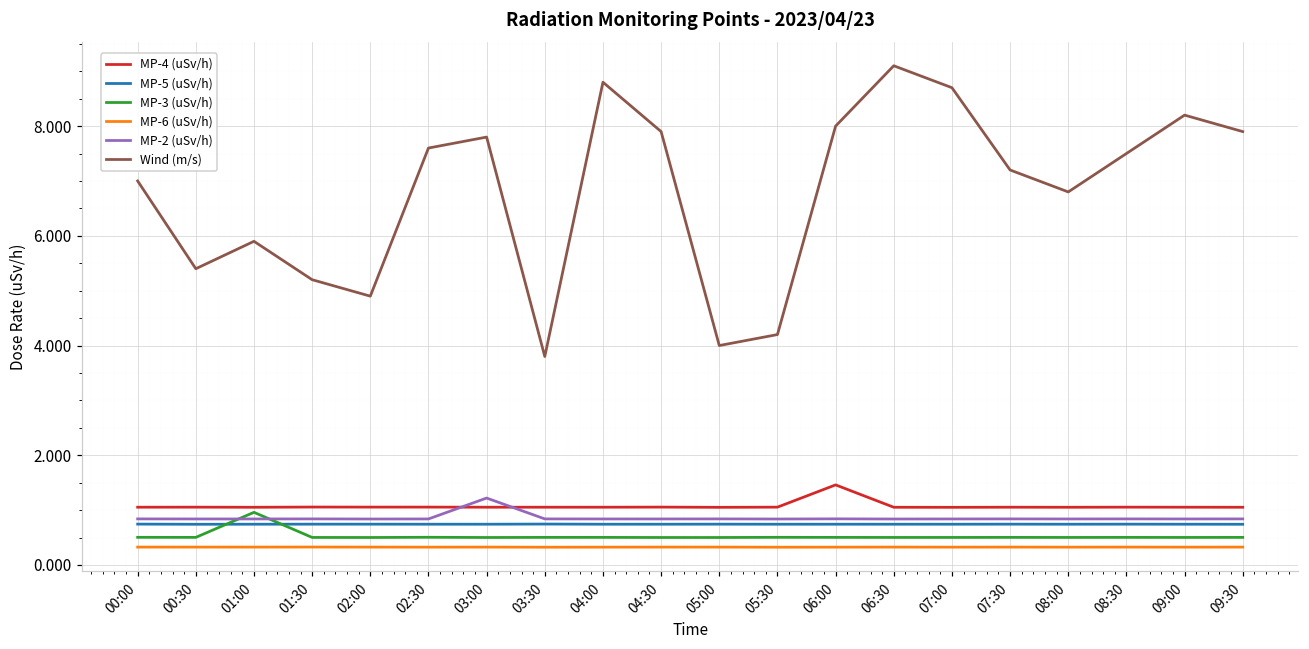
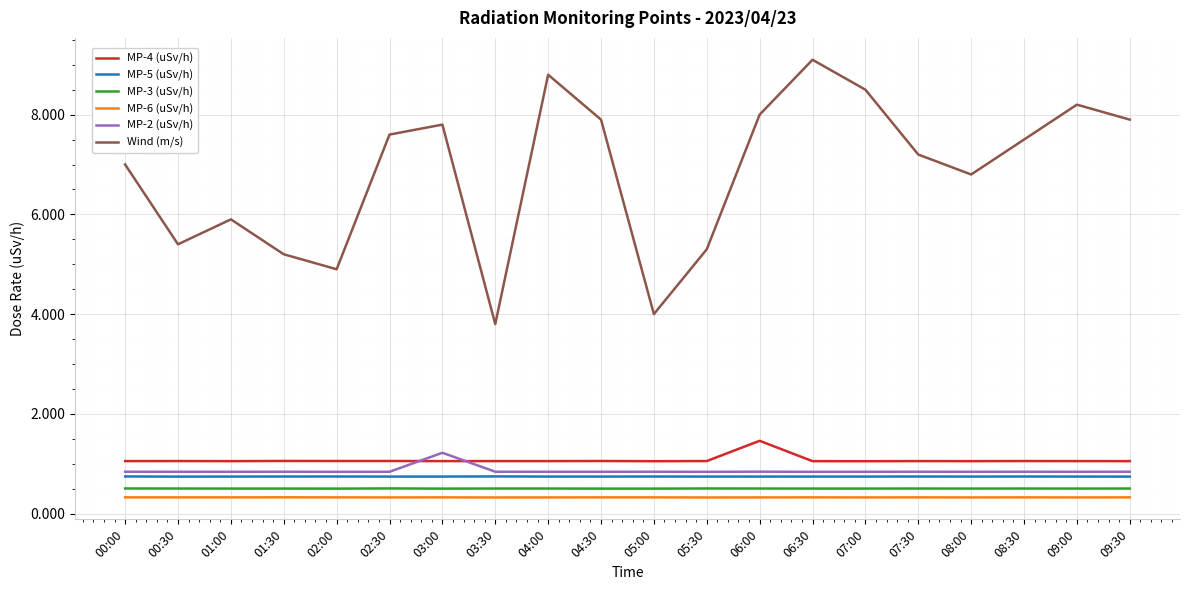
  {
    "MP-4 (uSv/h)": {
      "00:00": 1.1,
      "00:30": 1.1,
      "01:00": 1.1,
      "01:30": 1.1,
      "02:00": 1.1,
      "02:30": 1.1,
      "03:00": 1.1,
      "03:30": 1.1,
      "04:00": 1.1,
      "04:30": 1.1,
      "05:00": 1.1,
      "05:30": 1.1,
      "06:00": 1.5,
      "06:30": 1.1,
      "07:00": 1.1,
      "07:30": 1.1,
      "08:00": 1.1,
      "08:30": 1.1,
      "09:00": 1.1,
      "09:30": 1.1
    },
    "MP-5 (uSv/h)": {
      "00:00": 0.7,
      "00:30": 0.7,
      "01:00": 0.7,
      "01:30": 0.7,
      "02:00": 0.7,
      "02:30": 0.7,
      "03:00": 0.7,
      "03:30": 0.7,
      "04:00": 0.7,
      "04:30": 0.7,
      "05:00": 0.7,
      "05:30": 0.7,
      "06:00": 0.7,
      "06:30": 0.7,
      "07:00": 0.7,
      "07:30": 0.7,
      "08:00": 0.7,
      "08:30": 0.7,
      "09:00": 0.7,
      "09:30": 0.7
    },
    "MP-3 (uSv/h)": {
      "00:00": 0.5,
      "00:30": 0.5,
-     "01:00": 1.0,
+     "01:00": 0.5,
      "01:30": 0.5,
      "02:00": 0.5,
      "02:30": 0.5,
      "03:00": 0.5,
      "03:30": 0.5,
      "04:00": 0.5,
      "04:30": 0.5,
      "05:00": 0.5,
      "05:30": 0.5,
      "06:00": 0.5,
      "06:30": 0.5,
      "07:00": 0.5,
      "07:30": 0.5,
      "08:00": 0.5,
      "08:30": 0.5,
      "09:00": 0.5,
      "09:30": 0.5
    },
    "MP-6 (uSv/h)": {
      "00:00": 0.3,
      "00:30": 0.3,
      "01:00": 0.3,
      "01:30": 0.3,
      "02:00": 0.3,
      "02:30": 0.3,
      "03:00": 0.3,
      "03:30": 0.3,
      "04:00": 0.3,
      "04:30": 0.3,
      "05:00": 0.3,
      "05:30": 0.3,
      "06:00": 0.3,
      "06:30": 0.3,
      "07:00": 0.3,
      "07:30": 0.3,
      "08:00": 0.3,
      "08:30": 0.3,
      "09:00": 0.3,
      "09:30": 0.3
    },
    "MP-2 (uSv/h)": {
      "00:00": 0.8,
      "00:30": 0.8,
      "01:00": 0.8,
      "01:30": 0.8,
      "02:00": 0.8,
      "02:30": 0.8,
      "03:00": 1.2,
      "03:30": 0.8,
      "04:00": 0.8,
      "04:30": 0.8,
      "05:00": 0.8,
      "05:30": 0.8,
      "06:00": 0.8,
      "06:30": 0.8,
      "07:00": 0.8,
      "07:30": 0.8,
      "08:00": 0.8,
      "08:30": 0.8,
      "09:00": 0.8,
      "09:30": 0.8
    },
    "Wind (m/s)": {
      "00:00": 7.0,
      "00:30": 5.4,
      "01:00": 5.9,
      "01:30": 5.2,
      "02:00": 4.9,
      "02:30": 7.6,
      "03:00": 7.8,
      "03:30": 3.8,
      "04:00": 8.8,
      "04:30": 7.9,
      "05:00": 4.0,
-     "05:30": 4.2,
+     "05:30": 5.3,
      "06:00": 8.0,
      "06:30": 9.1,
-     "07:00": 8.7,
+     "07:00": 8.5,
      "07:30": 7.2,
      "08:00": 6.8,
      "08:30": 7.5,
      "09:00": 8.2,
      "09:30": 7.9
    }
  }
